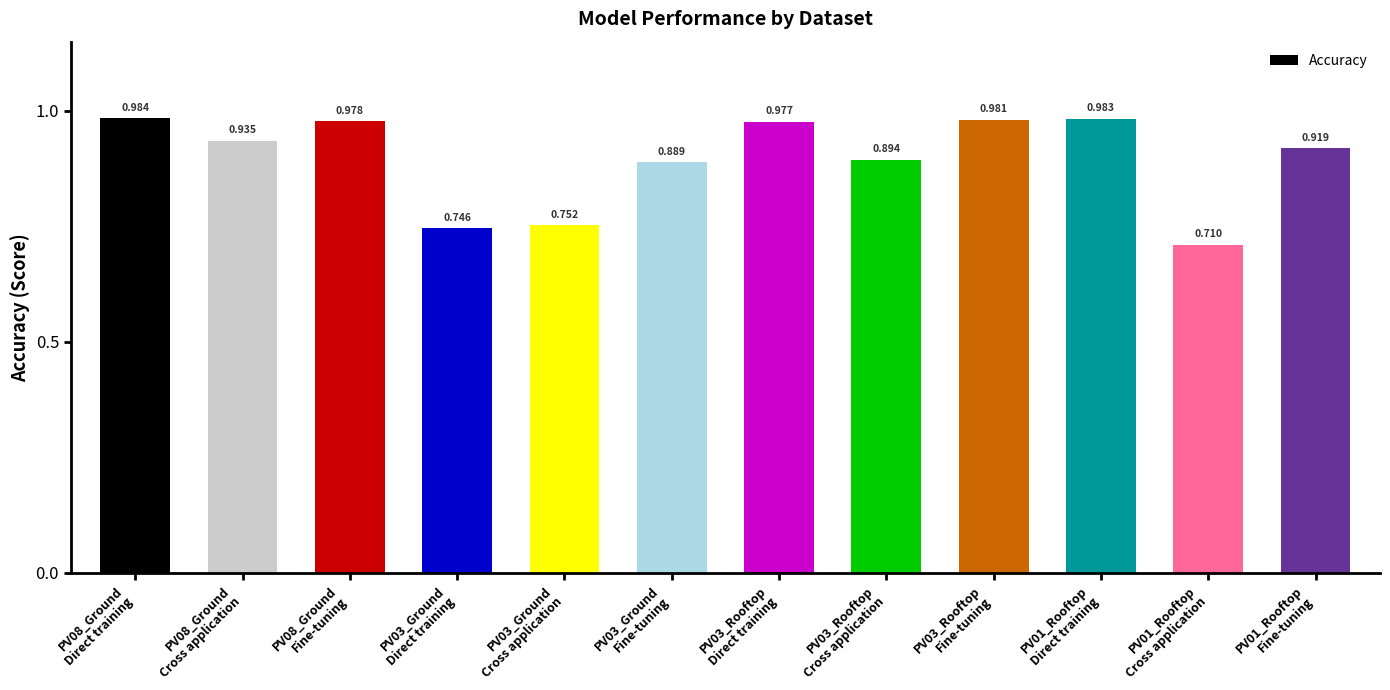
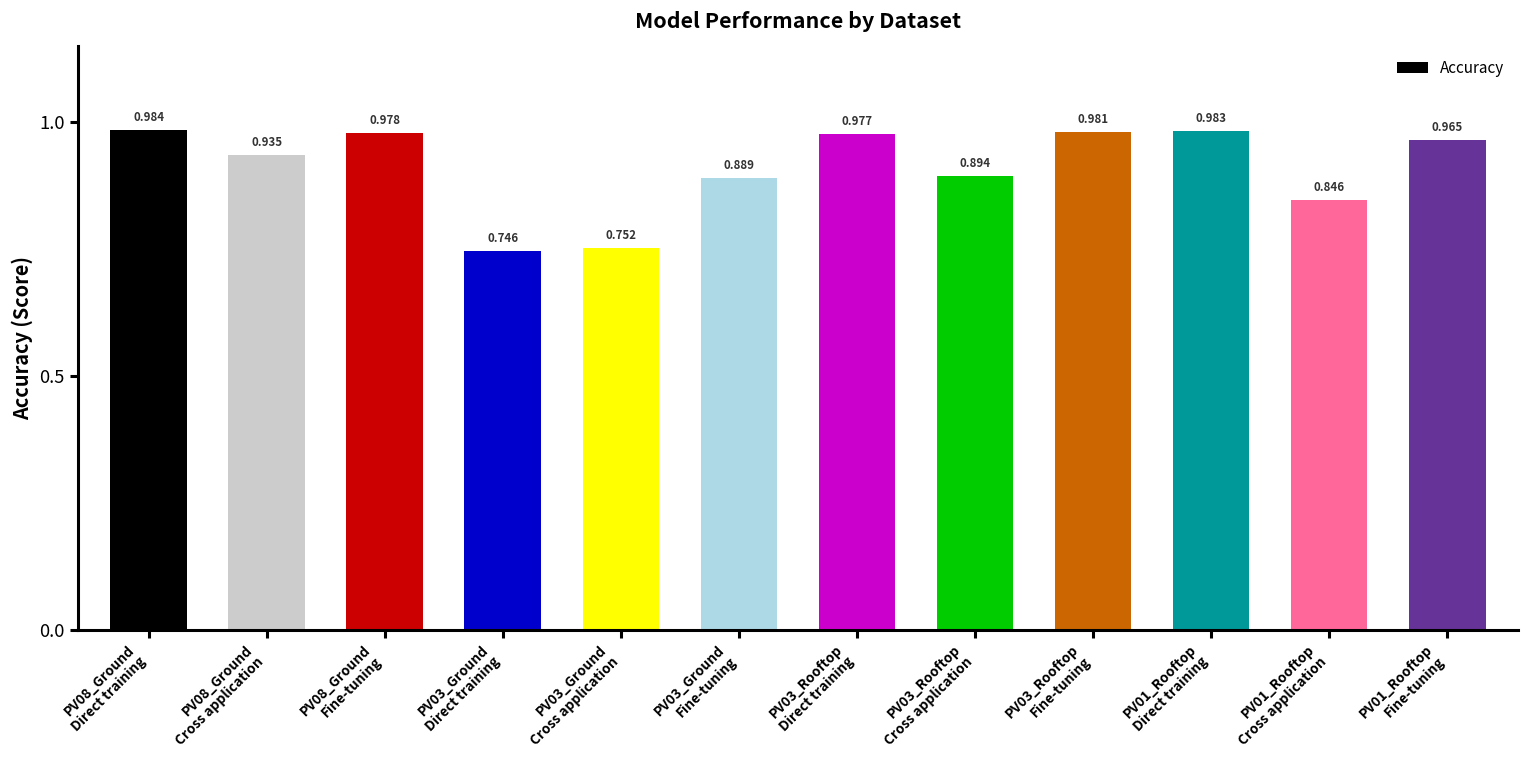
  {
    "PV08_Ground Direct training": 0.984,
    "PV08_Ground Cross application": 0.935,
    "PV08_Ground Fine-tuning": 0.978,
    "PV03_Ground Direct training": 0.746,
    "PV03_Ground Cross application": 0.752,
    "PV03_Ground Fine-tuning": 0.889,
    "PV03_Rooftop Direct training": 0.977,
    "PV03_Rooftop Cross application": 0.894,
    "PV03_Rooftop Fine-tuning": 0.981,
    "PV01_Rooftop Direct training": 0.983,
-   "PV01_Rooftop Cross application": 0.710,
-   "PV01_Rooftop Fine-tuning": 0.919
+   "PV01_Rooftop Cross application": 0.846,
+   "PV01_Rooftop Fine-tuning": 0.965
  }
